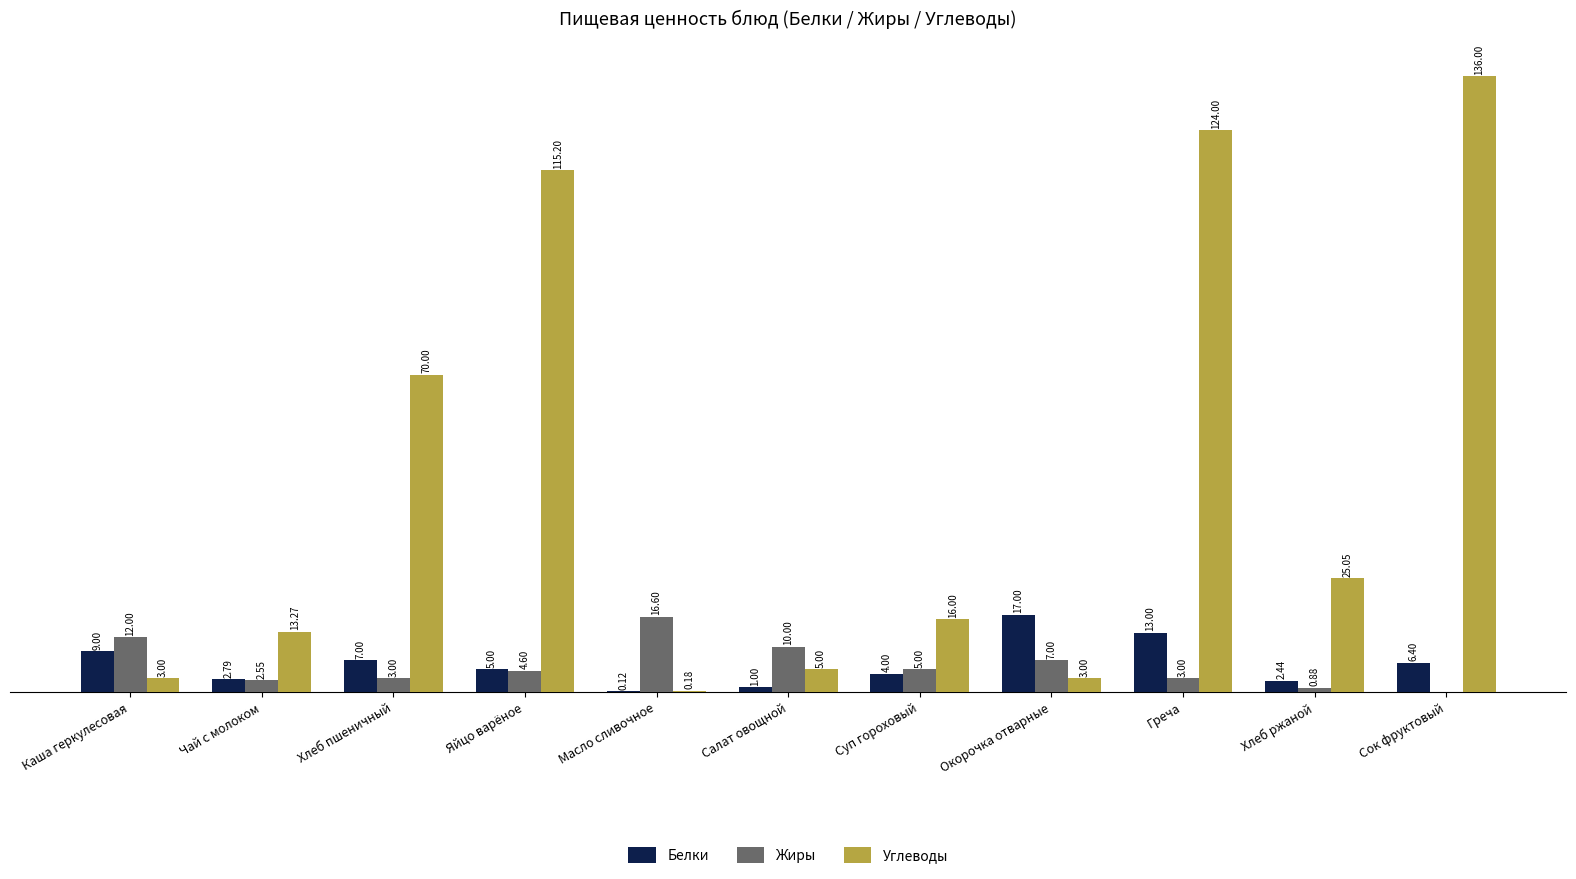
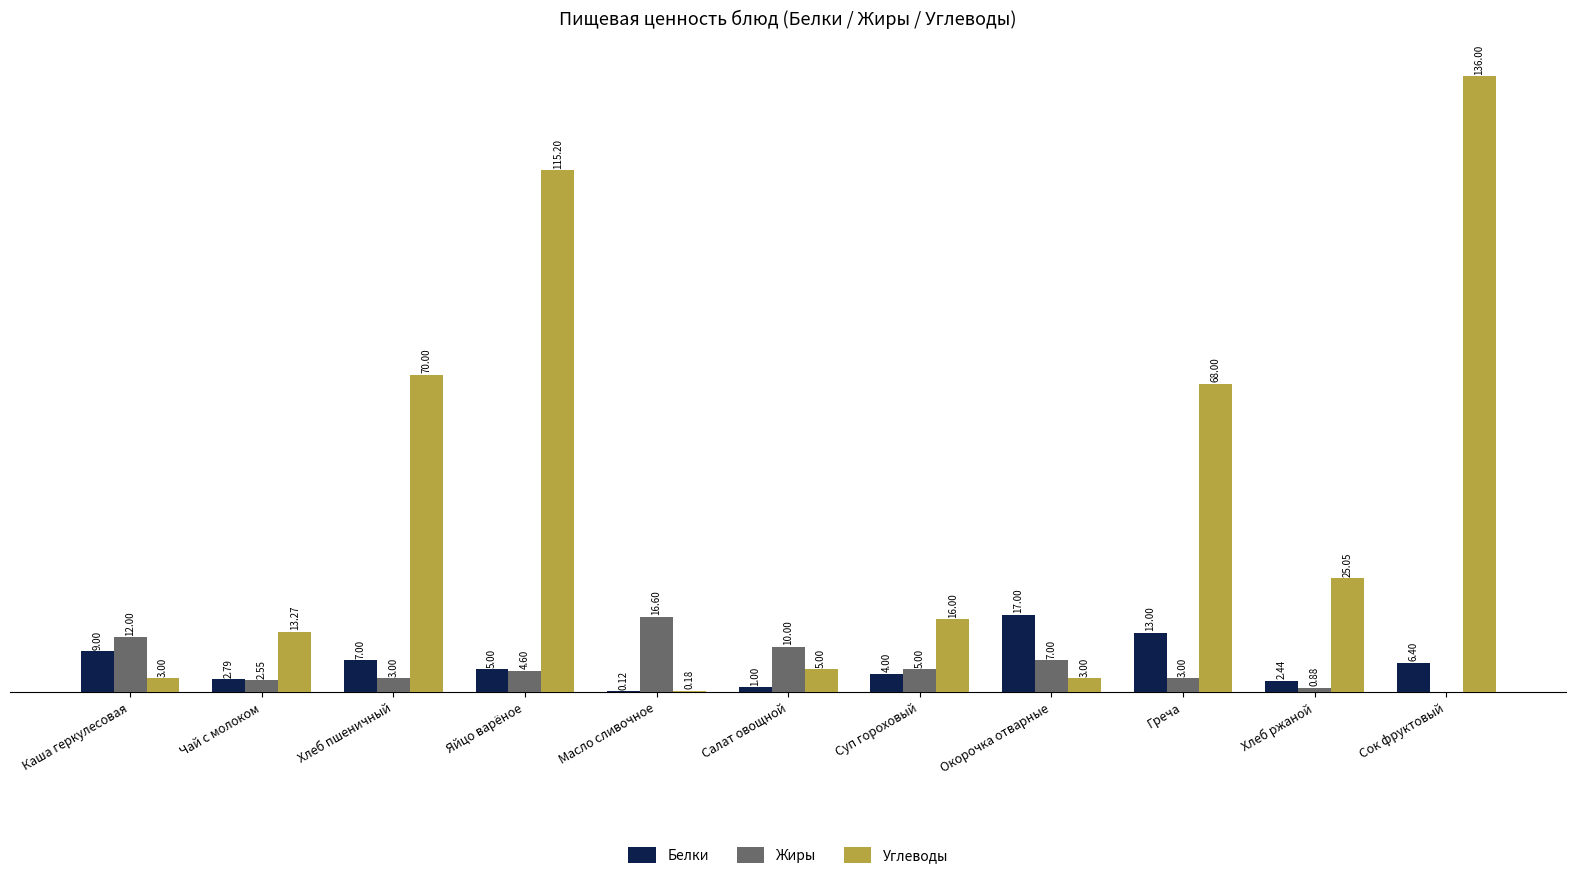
  {
    "Белки": {
      "Каша геркулесовая": 9.00,
      "Чай с молоком": 2.79,
      "Хлеб пшеничный": 7.00,
      "Яйцо варёное": 5.00,
      "Масло сливочное": 0.12,
      "Салат овощной": 1.00,
      "Суп гороховый": 4.00,
      "Окорочка отварные": 17.00,
      "Греча": 13.00,
      "Хлеб ржаной": 2.44,
      "Сок фруктовый": 6.40
    },
    "Жиры": {
      "Каша геркулесовая": 12.00,
      "Чай с молоком": 2.55,
      "Хлеб пшеничный": 3.00,
      "Яйцо варёное": 4.60,
      "Масло сливочное": 16.60,
      "Салат овощной": 10.00,
      "Суп гороховый": 5.00,
      "Окорочка отварные": 7.00,
      "Греча": 3.00,
      "Хлеб ржаной": 0.88
    },
    "Углеводы": {
      "Каша геркулесовая": 3.00,
      "Чай с молоком": 13.27,
      "Хлеб пшеничный": 70.00,
      "Яйцо варёное": 115.20,
      "Масло сливочное": 0.18,
      "Салат овощной": 5.00,
      "Суп гороховый": 16.00,
      "Окорочка отварные": 3.00,
-     "Греча": 124.00,
+     "Греча": 68.00,
      "Хлеб ржаной": 25.05,
      "Сок фруктовый": 136.00
    }
  }
